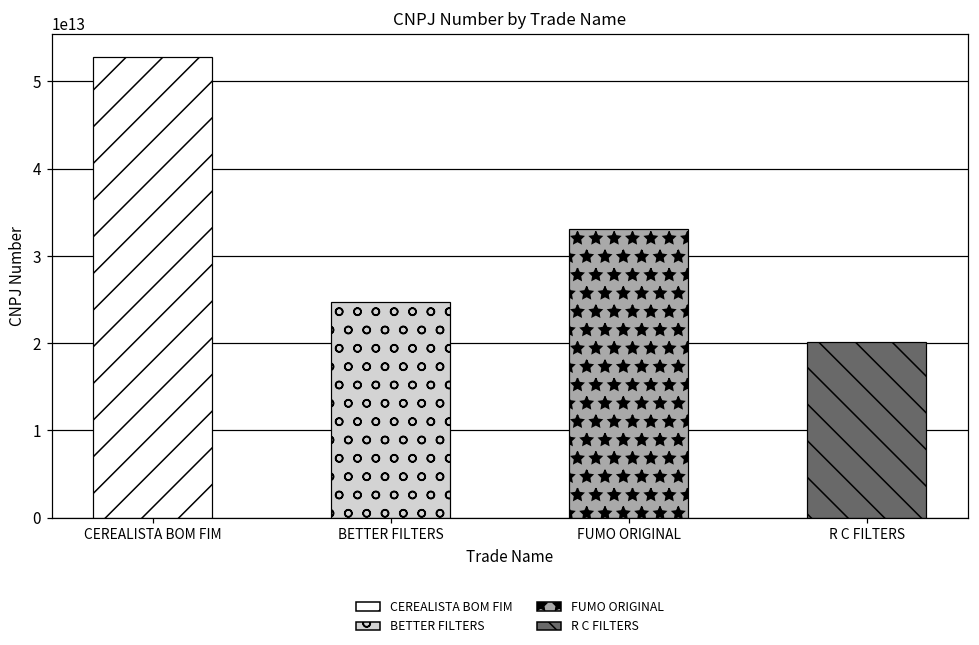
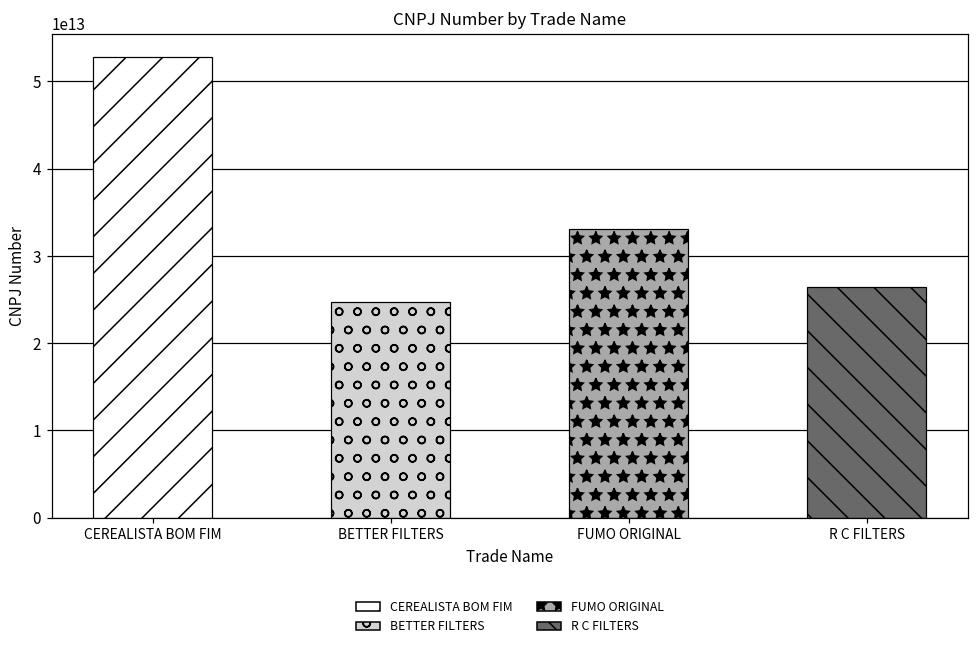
  {
    "CEREALISTA BOM FIM": 53000000000000,
    "BETTER FILTERS": 25000000000000,
    "FUMO ORIGINAL": 33000000000000,
-   "R C FILTERS": 20000000000000
+   "R C FILTERS": 26000000000000
  }
